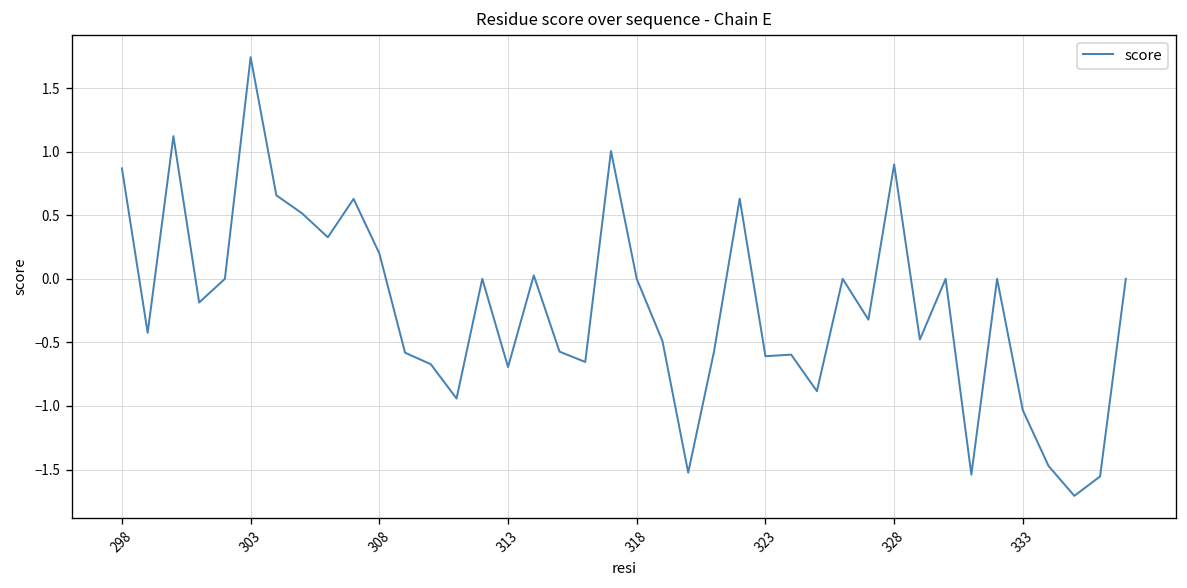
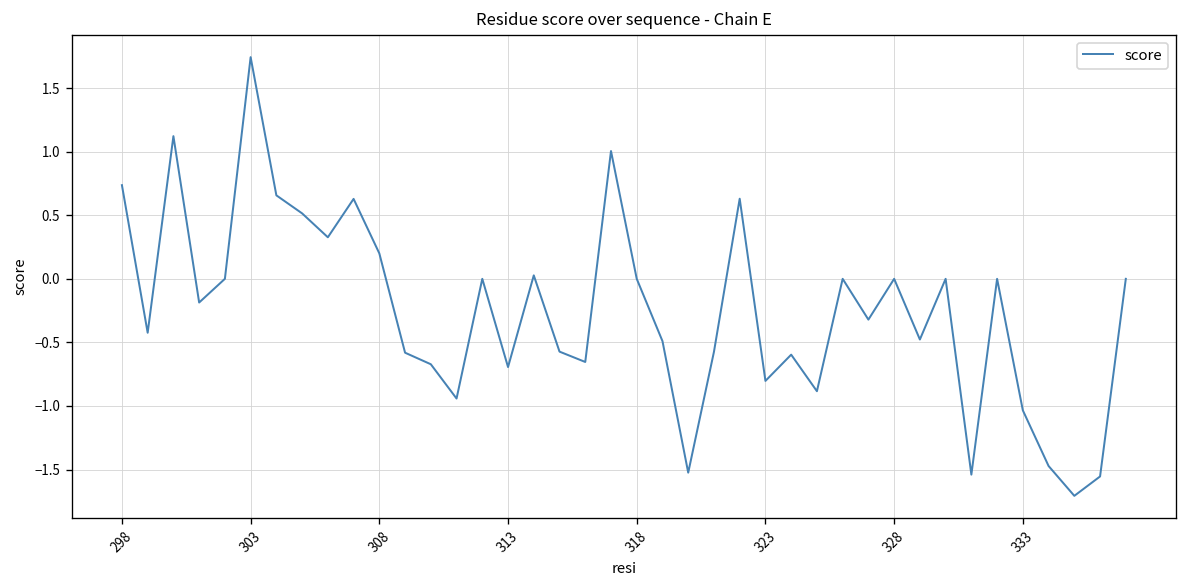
  {
-   "298": 0.87,
+   "298": 0.74,
    "303": 1.74,
    "308": 0.20,
    "313": -0.69,
    "318": 0.00,
-   "323": -0.61,
-   "328": 0.9,
+   "323": -0.80,
+   "328": 0.0,
    "333": -1.03
  }
